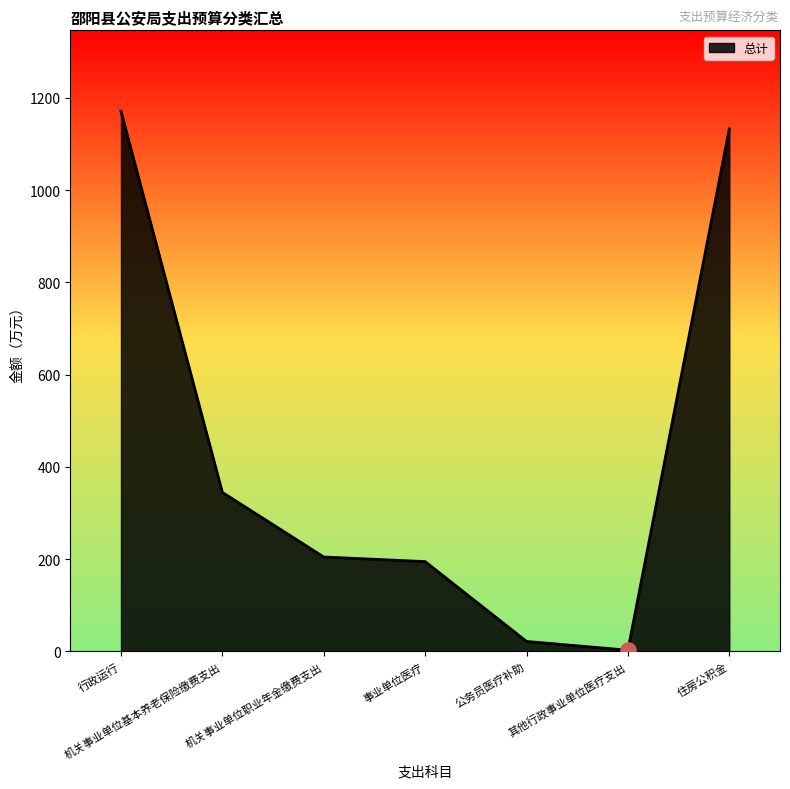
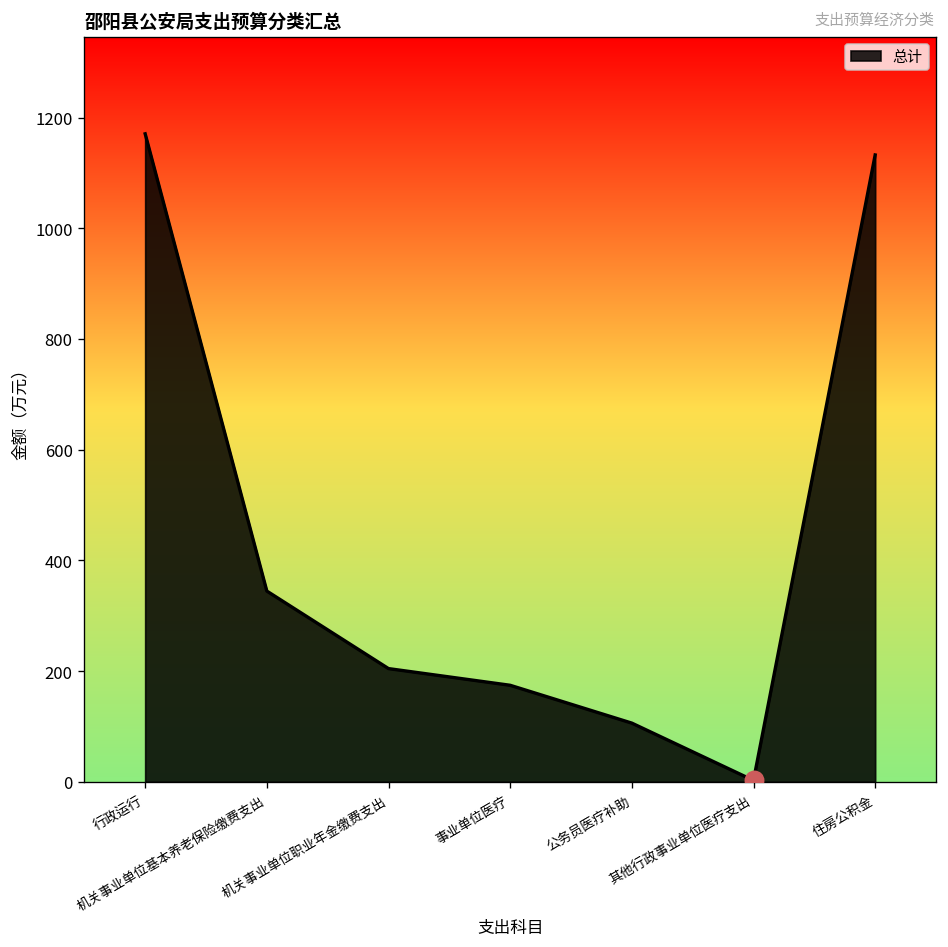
  {
    "总计": {
      "行政运行": 1170,
      "机关事业单位基本养老保险缴费支出": 340,
      "机关事业单位职业年金缴费支出": 200,
-     "事业单位医疗": 190,
-     "公务员医疗补助": 20,
+     "事业单位医疗": 170,
+     "公务员医疗补助": 110,
      "住房公积金": 1130
    }
  }
